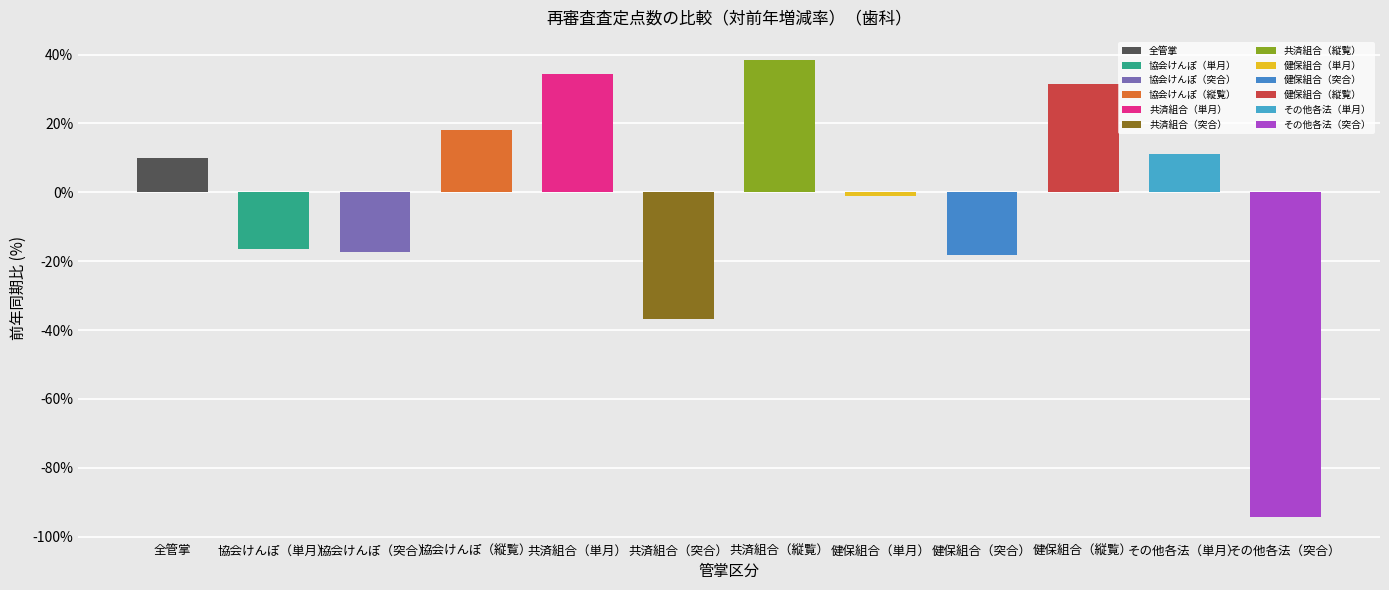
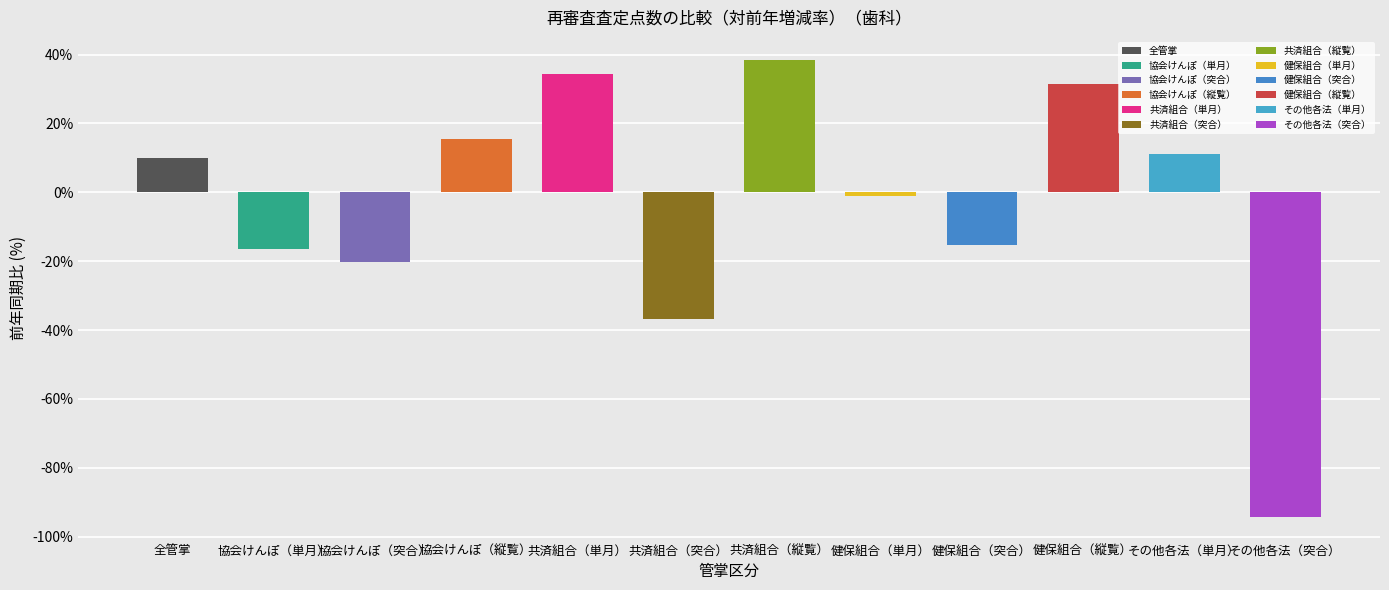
  {
    "全管掌": "10%",
    "協会けんぽ（単月）": "-16%",
-   "協会けんぽ（突合）": "-17%",
-   "協会けんぽ（縦覧）": "18%",
+   "協会けんぽ（突合）": "-20%",
+   "協会けんぽ（縦覧）": "16%",
    "共済組合（単月）": "34%",
    "共済組合（突合）": "-37%",
    "共済組合（縦覧）": "38%",
    "健保組合（単月）": "-1%",
-   "健保組合（突合）": "-18%",
+   "健保組合（突合）": "-15%",
    "健保組合（縦覧）": "31%",
    "その他各法（単月）": "11%",
    "その他各法（突合）": "-94%"
  }
